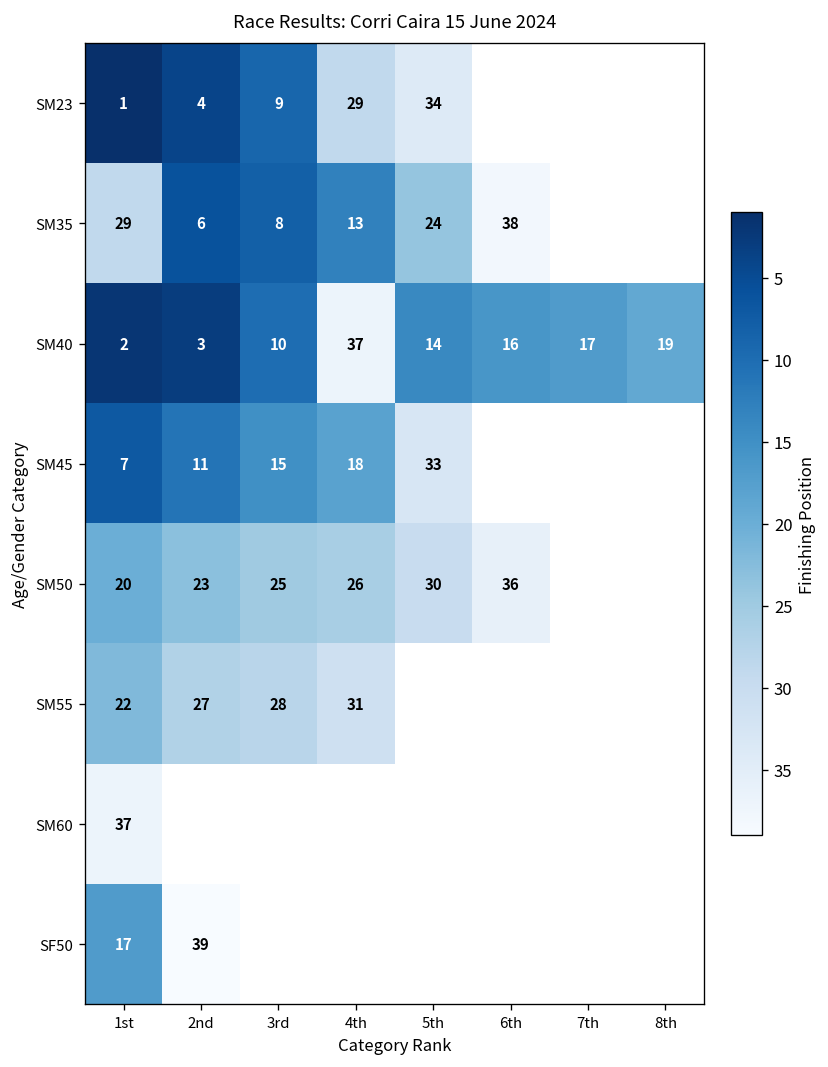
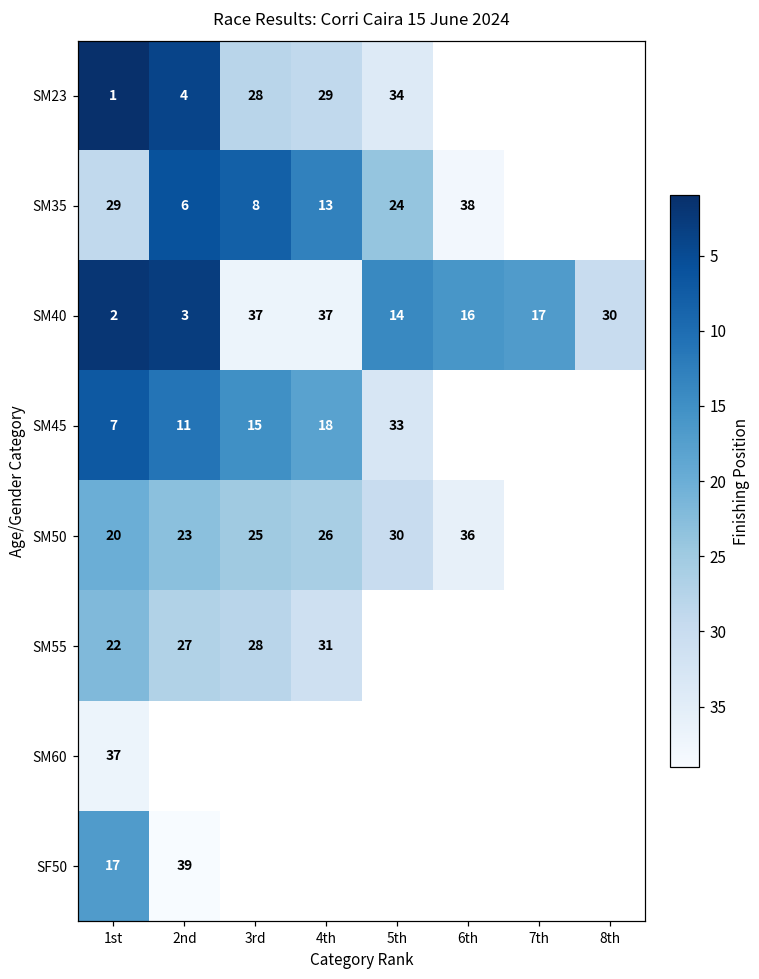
  {
    "SM23": {
      "1st": 1,
      "2nd": 4,
-     "3rd": 9,
+     "3rd": 28,
      "4th": 29,
      "5th": 34
    },
    "SM35": {
      "1st": 29,
      "2nd": 6,
      "3rd": 8,
      "4th": 13,
      "5th": 24,
      "6th": 38
    },
    "SM40": {
      "1st": 2,
      "2nd": 3,
-     "3rd": 10,
+     "3rd": 37,
      "4th": 37,
      "5th": 14,
      "6th": 16,
      "7th": 17,
-     "8th": 19
+     "8th": 30
    },
    "SM45": {
      "1st": 7,
      "2nd": 11,
      "3rd": 15,
      "4th": 18,
      "5th": 33
    },
    "SM50": {
      "1st": 20,
      "2nd": 23,
      "3rd": 25,
      "4th": 26,
      "5th": 30,
      "6th": 36
    },
    "SM55": {
      "1st": 22,
      "2nd": 27,
      "3rd": 28,
      "4th": 31
    },
    "SM60": {
      "1st": 37
    },
    "SF50": {
      "1st": 17,
      "2nd": 39
    }
  }
